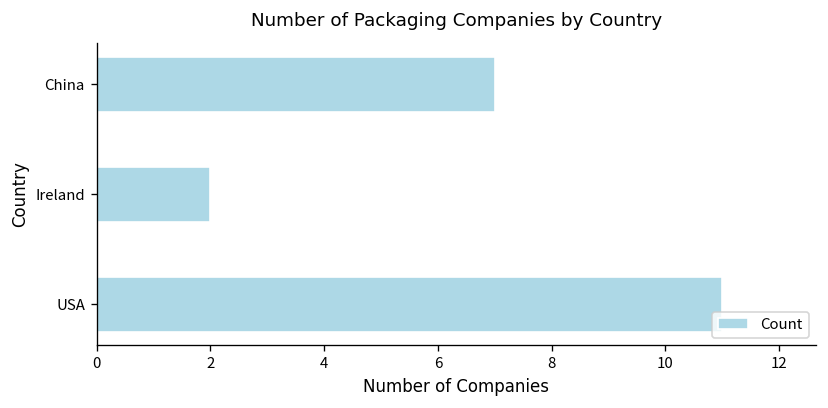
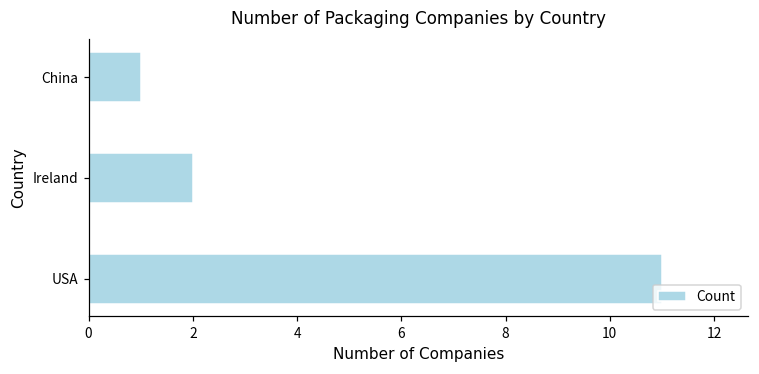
  {
-   "China": 7,
+   "China": 1,
    "Ireland": 2,
    "USA": 11
  }
